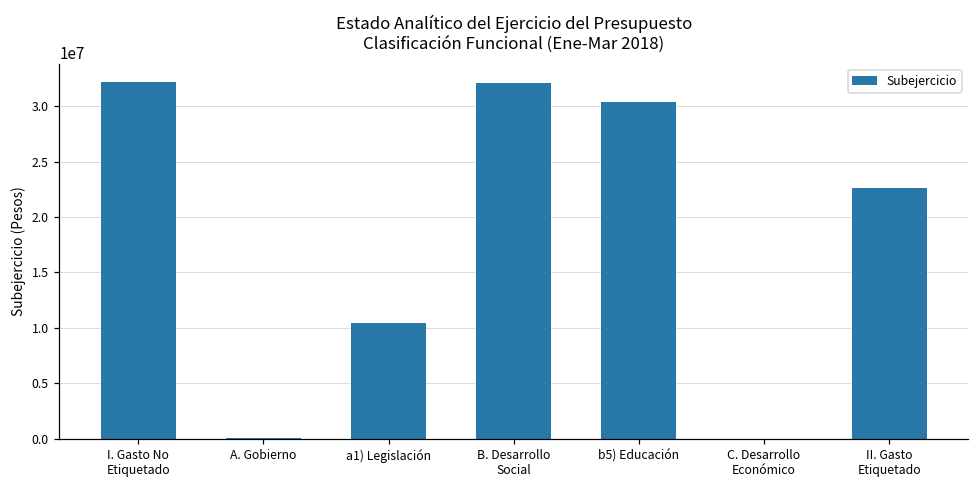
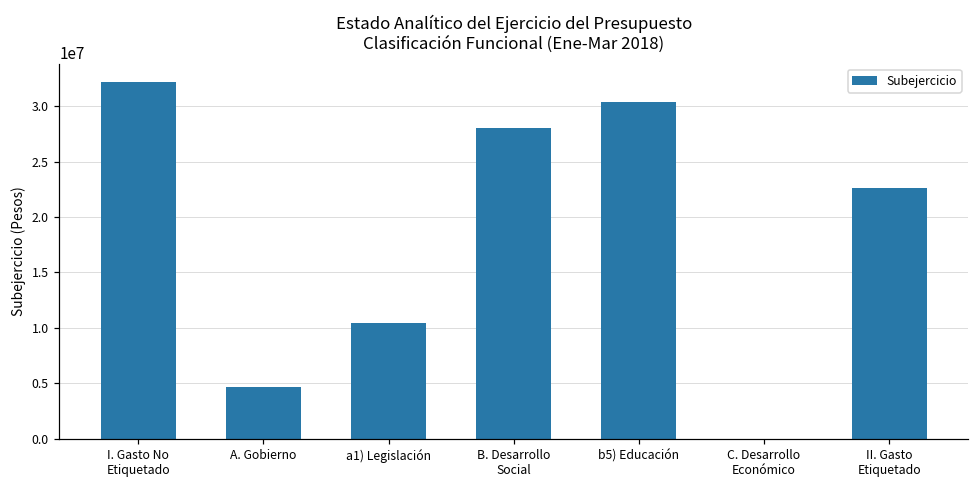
  {
    "I. Gasto No Etiquetado": 32200000,
-   "A. Gobierno": 100000,
+   "A. Gobierno": 4600000,
    "a1) Legislación": 10400000,
-   "B. Desarrollo Social": 32100000,
+   "B. Desarrollo Social": 28000000,
    "b5) Educación": 30400000,
    "C. Desarrollo Económico": 0,
    "II. Gasto Etiquetado": 22600000
  }
